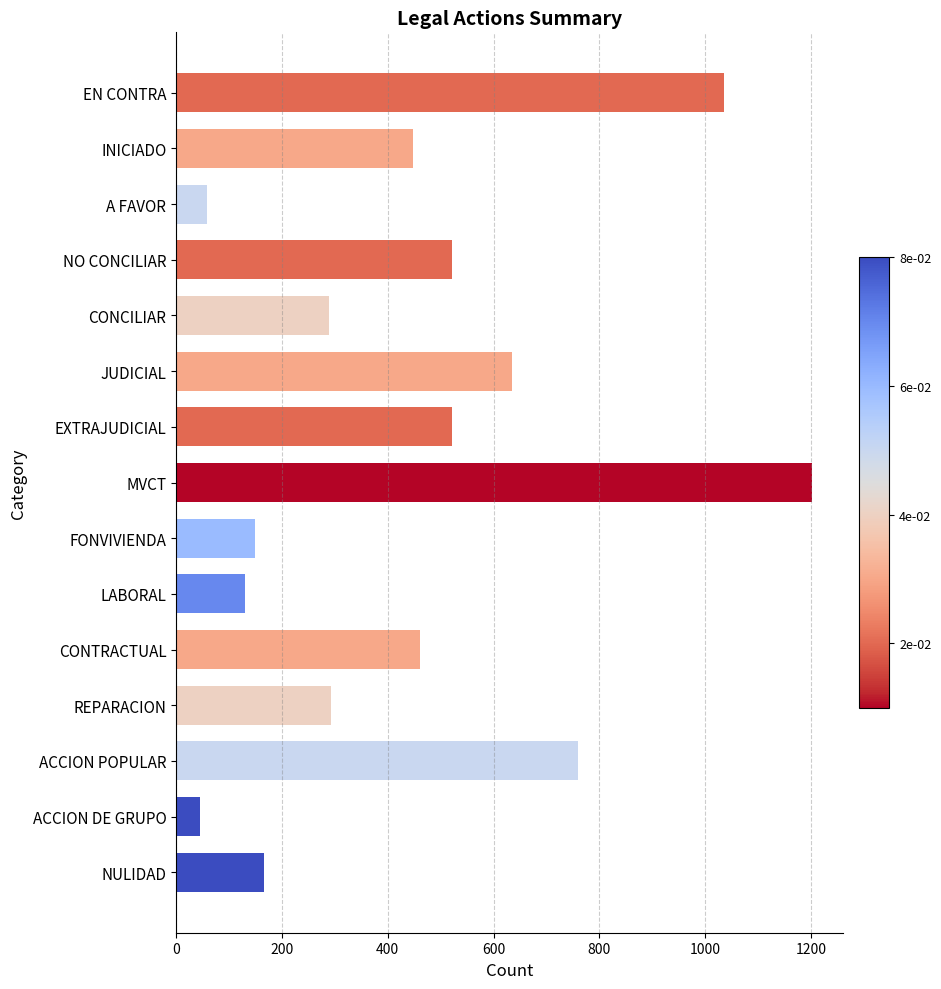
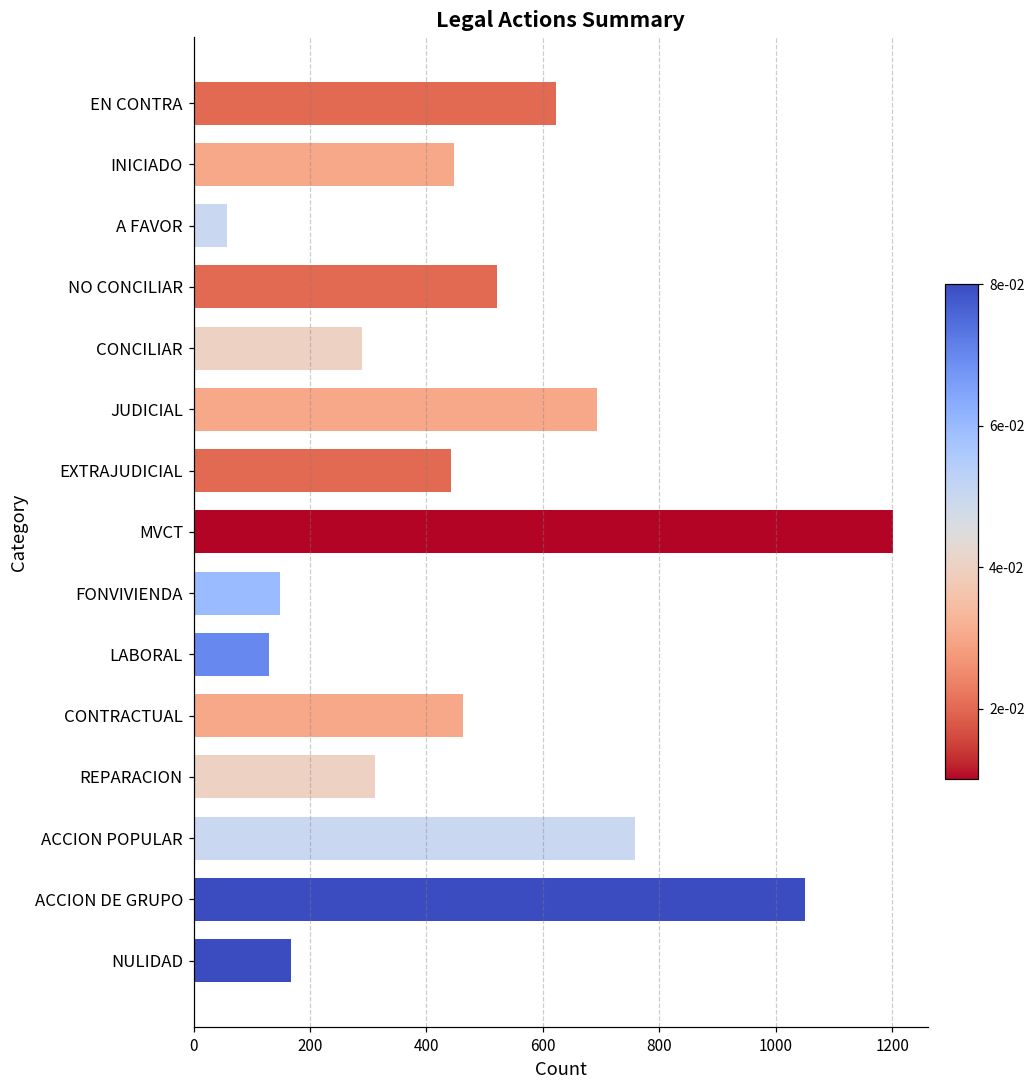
  {
-   "EN CONTRA": 1040,
+   "EN CONTRA": 620,
    "INICIADO": 450,
    "A FAVOR": 60,
    "NO CONCILIAR": 520,
    "CONCILIAR": 290,
-   "JUDICIAL": 630,
-   "EXTRAJUDICIAL": 520,
+   "JUDICIAL": 690,
+   "EXTRAJUDICIAL": 440,
    "MVCT": 1200,
    "FONVIVIENDA": 150,
    "LABORAL": 130,
    "CONTRACTUAL": 460,
-   "REPARACION": 290,
+   "REPARACION": 310,
    "ACCION POPULAR": 760,
-   "ACCION DE GRUPO": 50,
+   "ACCION DE GRUPO": 1050,
    "NULIDAD": 170
  }
